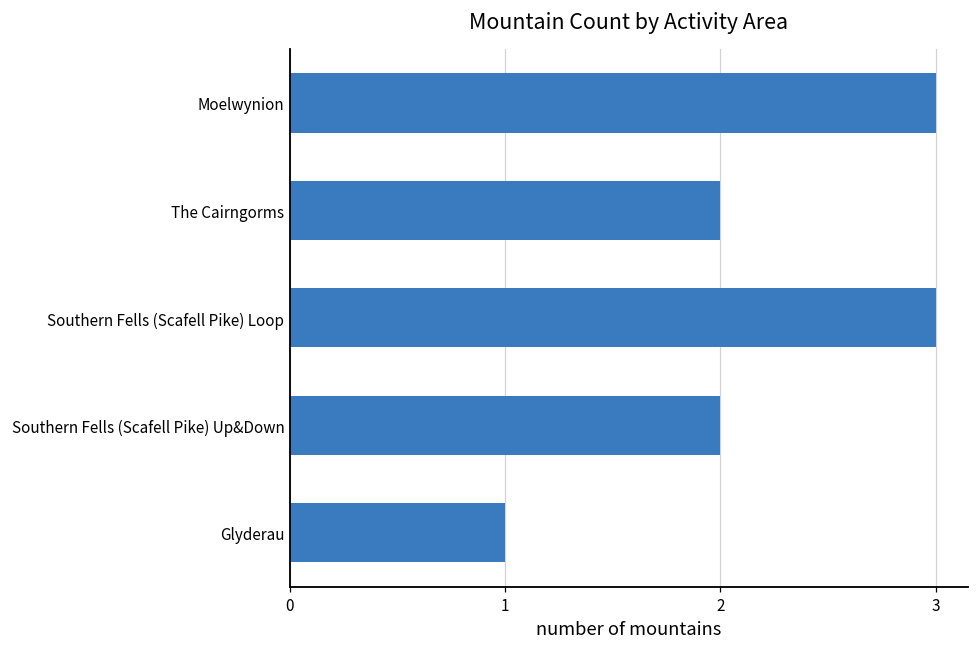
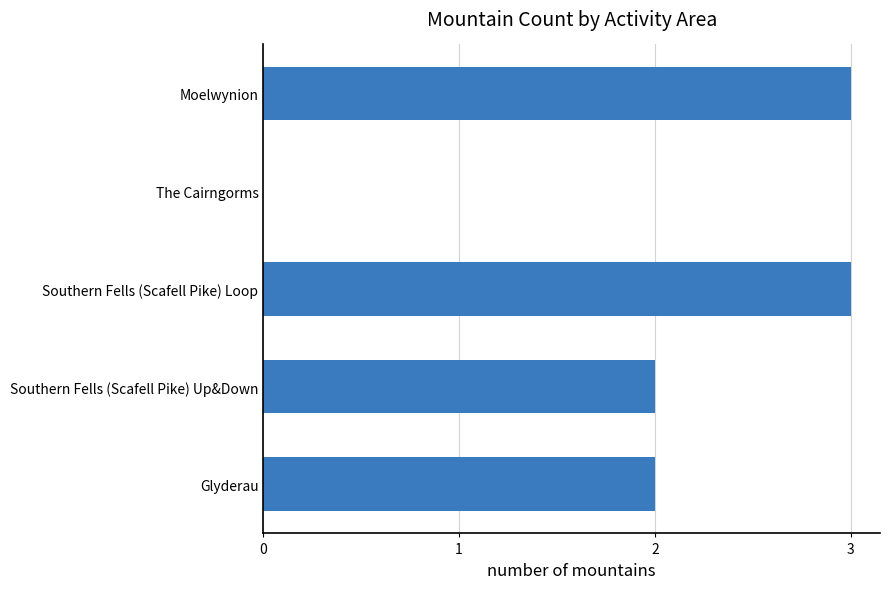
  {
    "Moelwynion": 3,
-   "The Cairngorms": 2,
+   "The Cairngorms": 0,
    "Southern Fells (Scafell Pike) Loop": 3,
    "Southern Fells (Scafell Pike) Up&Down": 2,
-   "Glyderau": 1
+   "Glyderau": 2
  }
